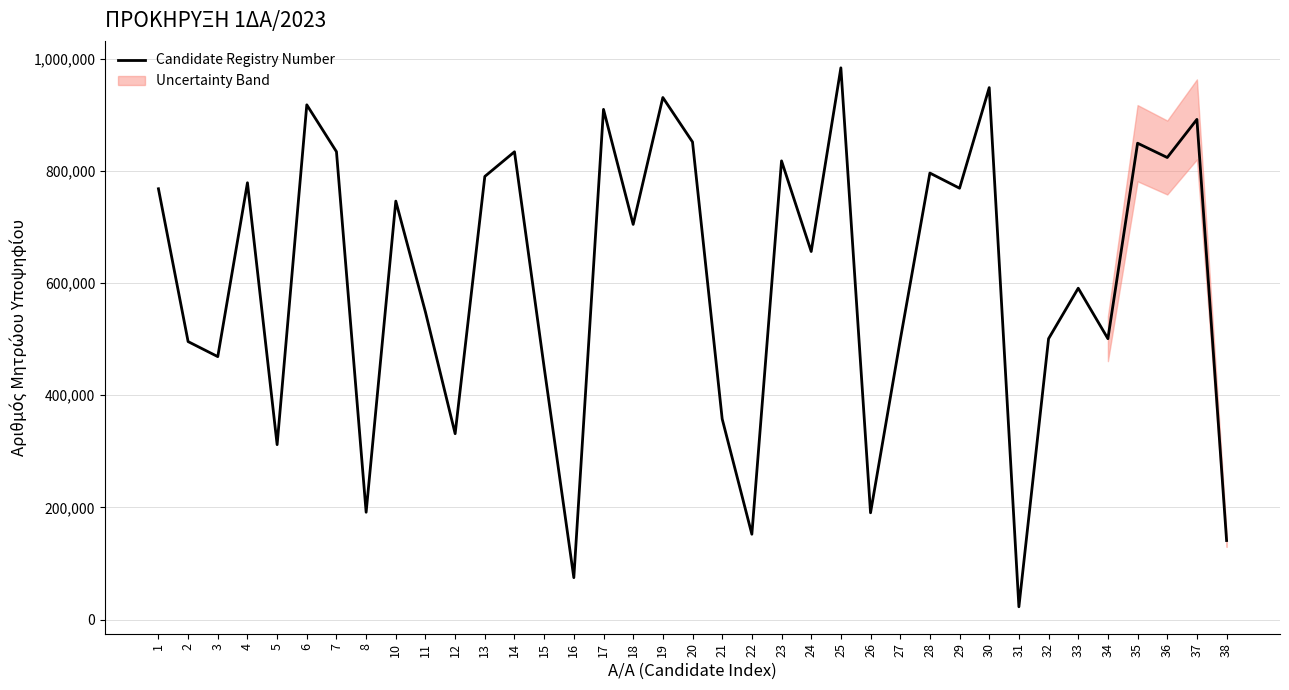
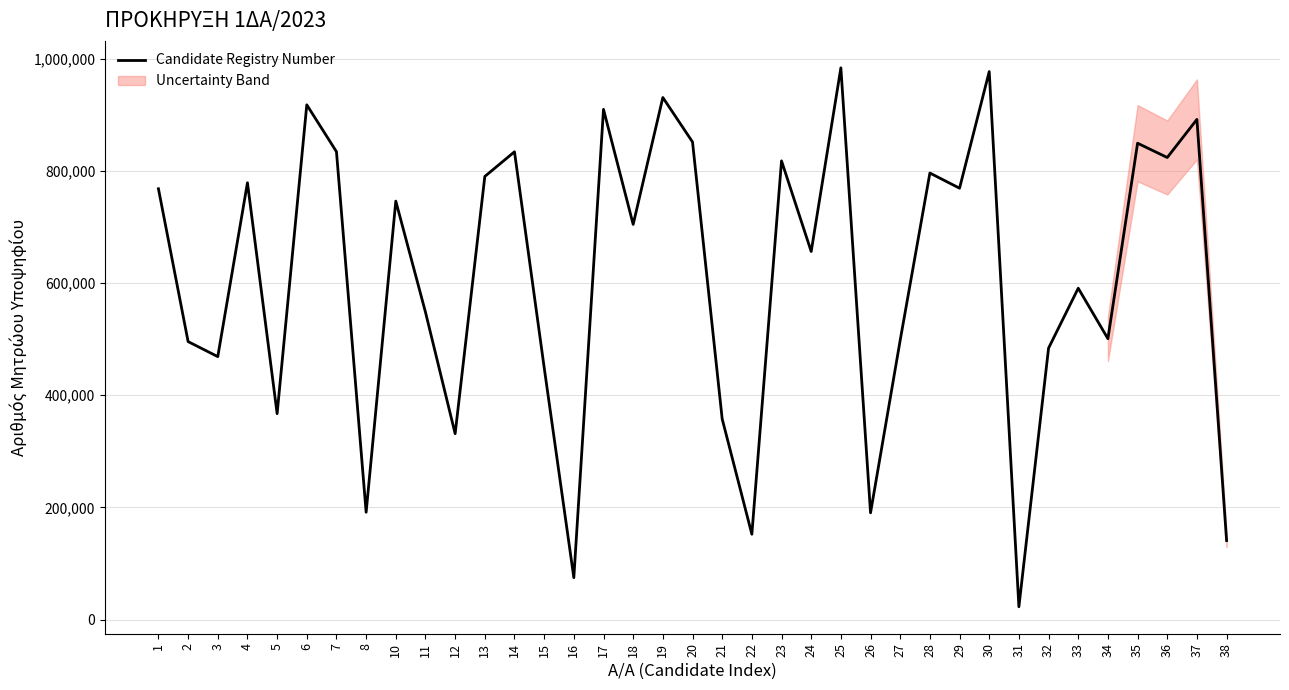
  {
    "Candidate Registry Number": {
      "1": "770,000",
      "2": "500,000",
      "3": "470,000",
      "4": "780,000",
-     "5": "310,000",
+     "5": "370,000",
      "6": "920,000",
      "7": "830,000",
      "8": "190,000",
      "10": "750,000",
      "11": "550,000",
      "12": "330,000",
      "13": "790,000",
      "14": "830,000",
      "15": "450,000",
      "16": "70,000",
      "17": "910,000",
      "18": "700,000",
      "19": "930,000",
      "20": "850,000",
      "21": "360,000",
      "22": "150,000",
      "23": "820,000",
      "24": "660,000",
      "25": "980,000",
      "26": "190,000",
      "27": "500,000",
      "28": "800,000",
      "29": "770,000",
-     "30": "950,000",
+     "30": "980,000",
      "31": "20,000",
-     "32": "500,000",
+     "32": "480,000",
      "33": "590,000",
      "34": "500,000",
      "35": "850,000",
      "36": "820,000",
      "37": "890,000",
      "38": "140,000"
    }
  }
